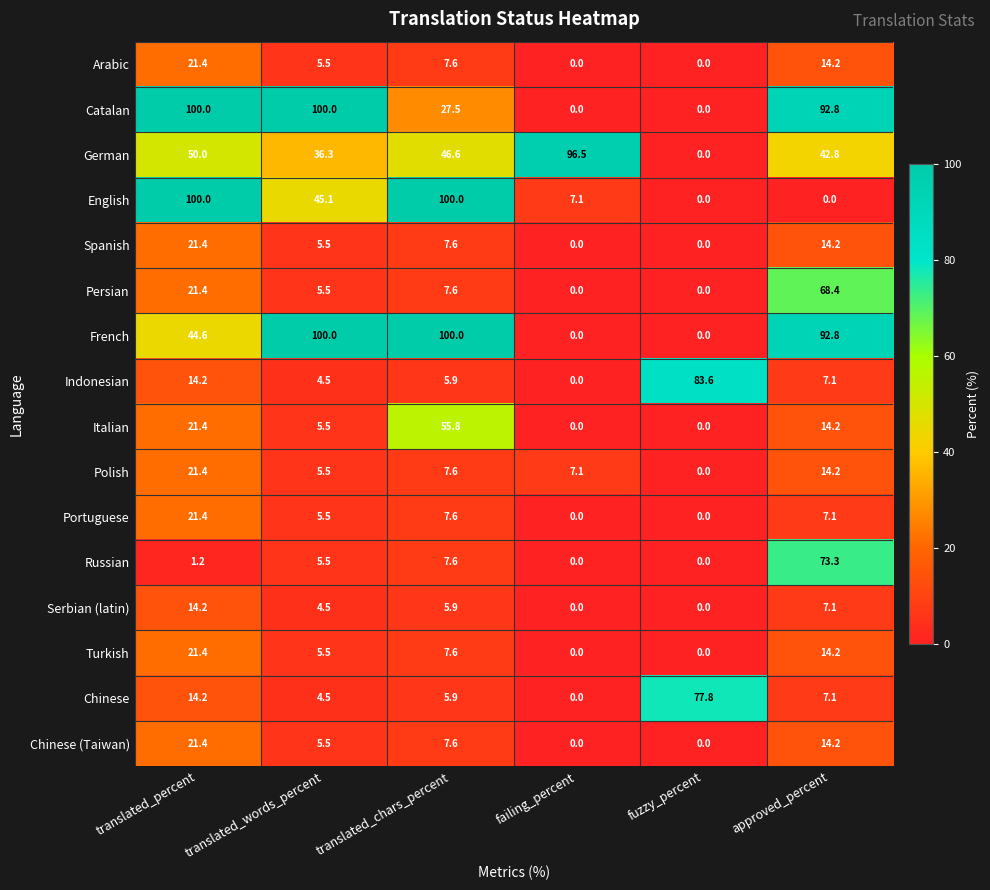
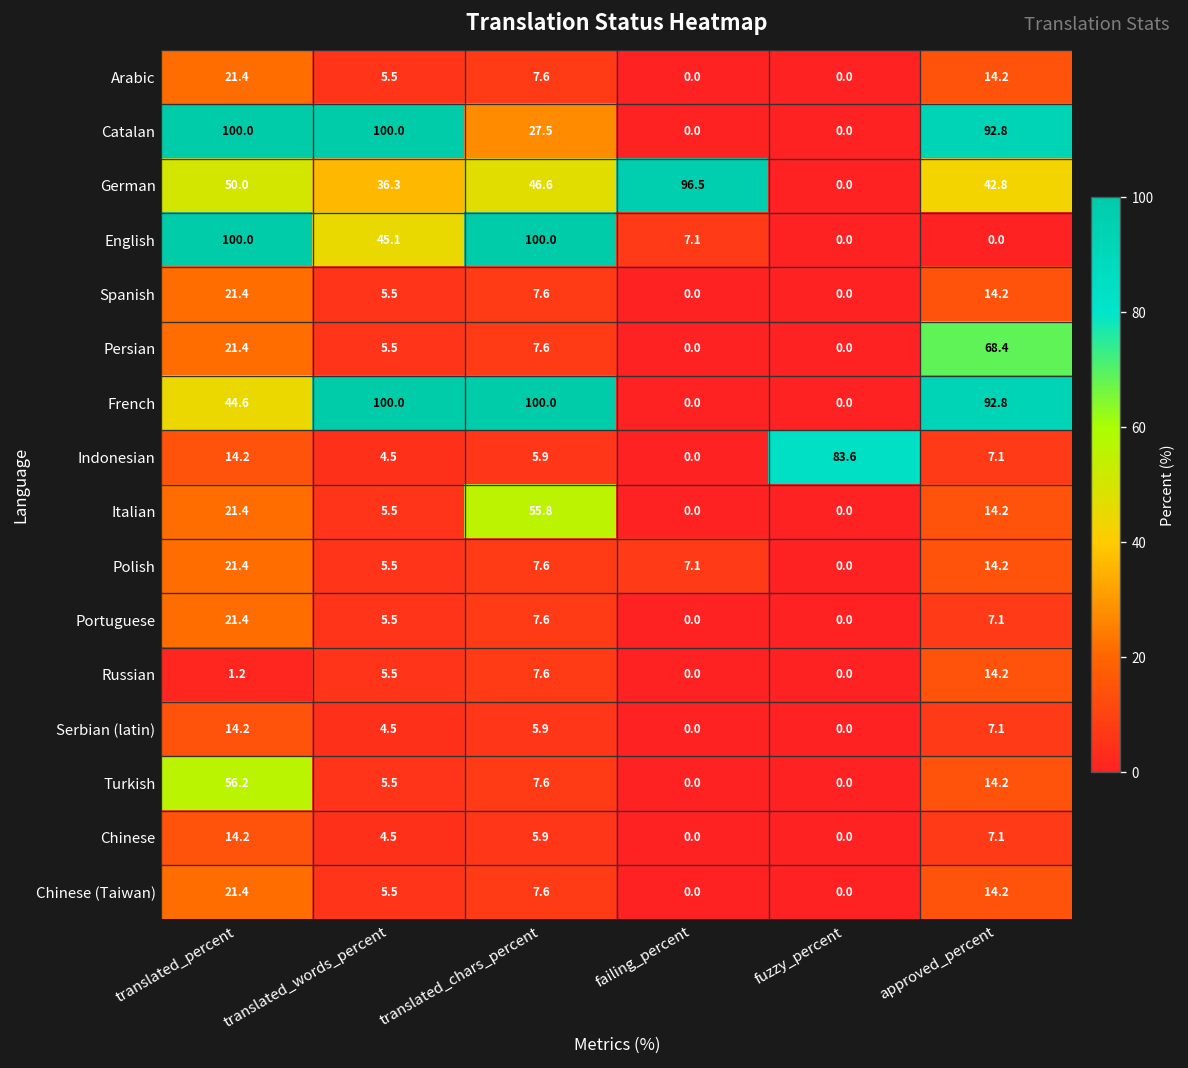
  {
    "Arabic": {
      "translated_percent": 21.4,
      "translated_words_percent": 5.5,
      "translated_chars_percent": 7.6,
      "failing_percent": 0.0,
      "fuzzy_percent": 0.0,
      "approved_percent": 14.2
    },
    "Catalan": {
      "translated_percent": 100.0,
      "translated_words_percent": 100.0,
      "translated_chars_percent": 27.5,
      "failing_percent": 0.0,
      "fuzzy_percent": 0.0,
      "approved_percent": 92.8
    },
    "German": {
      "translated_percent": 50.0,
      "translated_words_percent": 36.3,
      "translated_chars_percent": 46.6,
      "failing_percent": 96.5,
      "fuzzy_percent": 0.0,
      "approved_percent": 42.8
    },
    "English": {
      "translated_percent": 100.0,
      "translated_words_percent": 45.1,
      "translated_chars_percent": 100.0,
      "failing_percent": 7.1,
      "fuzzy_percent": 0.0,
      "approved_percent": 0.0
    },
    "Spanish": {
      "translated_percent": 21.4,
      "translated_words_percent": 5.5,
      "translated_chars_percent": 7.6,
      "failing_percent": 0.0,
      "fuzzy_percent": 0.0,
      "approved_percent": 14.2
    },
    "Persian": {
      "translated_percent": 21.4,
      "translated_words_percent": 5.5,
      "translated_chars_percent": 7.6,
      "failing_percent": 0.0,
      "fuzzy_percent": 0.0,
      "approved_percent": 68.4
    },
    "French": {
      "translated_percent": 44.6,
      "translated_words_percent": 100.0,
      "translated_chars_percent": 100.0,
      "failing_percent": 0.0,
      "fuzzy_percent": 0.0,
      "approved_percent": 92.8
    },
    "Indonesian": {
      "translated_percent": 14.2,
      "translated_words_percent": 4.5,
      "translated_chars_percent": 5.9,
      "failing_percent": 0.0,
      "fuzzy_percent": 83.6,
      "approved_percent": 7.1
    },
    "Italian": {
      "translated_percent": 21.4,
      "translated_words_percent": 5.5,
      "translated_chars_percent": 55.8,
      "failing_percent": 0.0,
      "fuzzy_percent": 0.0,
      "approved_percent": 14.2
    },
    "Polish": {
      "translated_percent": 21.4,
      "translated_words_percent": 5.5,
      "translated_chars_percent": 7.6,
      "failing_percent": 7.1,
      "fuzzy_percent": 0.0,
      "approved_percent": 14.2
    },
    "Portuguese": {
      "translated_percent": 21.4,
      "translated_words_percent": 5.5,
      "translated_chars_percent": 7.6,
      "failing_percent": 0.0,
      "fuzzy_percent": 0.0,
      "approved_percent": 7.1
    },
    "Russian": {
      "translated_percent": 1.2,
      "translated_words_percent": 5.5,
      "translated_chars_percent": 7.6,
      "failing_percent": 0.0,
      "fuzzy_percent": 0.0,
-     "approved_percent": 73.3
+     "approved_percent": 14.2
    },
    "Serbian (latin)": {
      "translated_percent": 14.2,
      "translated_words_percent": 4.5,
      "translated_chars_percent": 5.9,
      "failing_percent": 0.0,
      "fuzzy_percent": 0.0,
      "approved_percent": 7.1
    },
    "Turkish": {
-     "translated_percent": 21.4,
+     "translated_percent": 56.2,
      "translated_words_percent": 5.5,
      "translated_chars_percent": 7.6,
      "failing_percent": 0.0,
      "fuzzy_percent": 0.0,
      "approved_percent": 14.2
    },
    "Chinese": {
      "translated_percent": 14.2,
      "translated_words_percent": 4.5,
      "translated_chars_percent": 5.9,
      "failing_percent": 0.0,
-     "fuzzy_percent": 77.8,
+     "fuzzy_percent": 0.0,
      "approved_percent": 7.1
    },
    "Chinese (Taiwan)": {
      "translated_percent": 21.4,
      "translated_words_percent": 5.5,
      "translated_chars_percent": 7.6,
      "failing_percent": 0.0,
      "fuzzy_percent": 0.0,
      "approved_percent": 14.2
    }
  }
